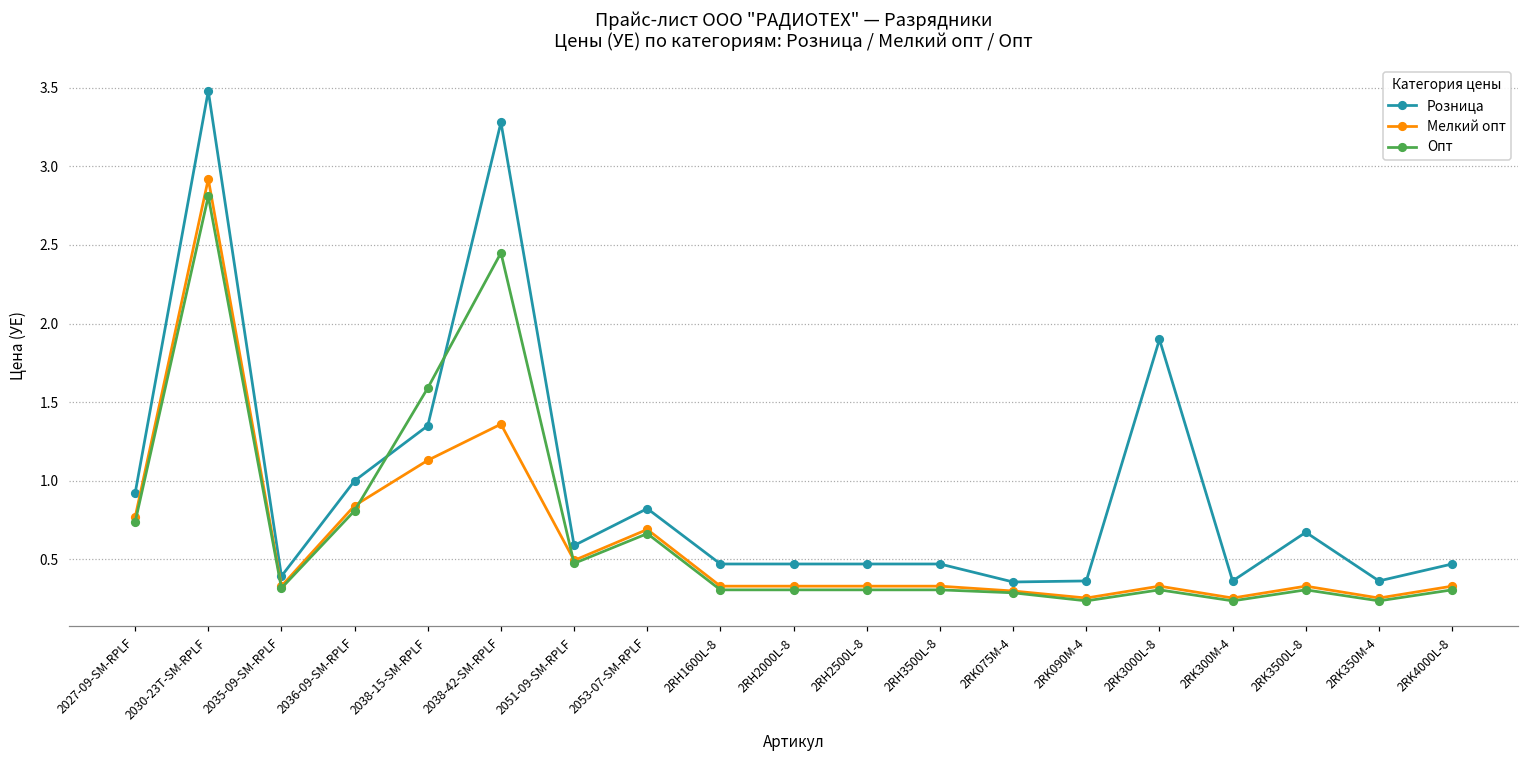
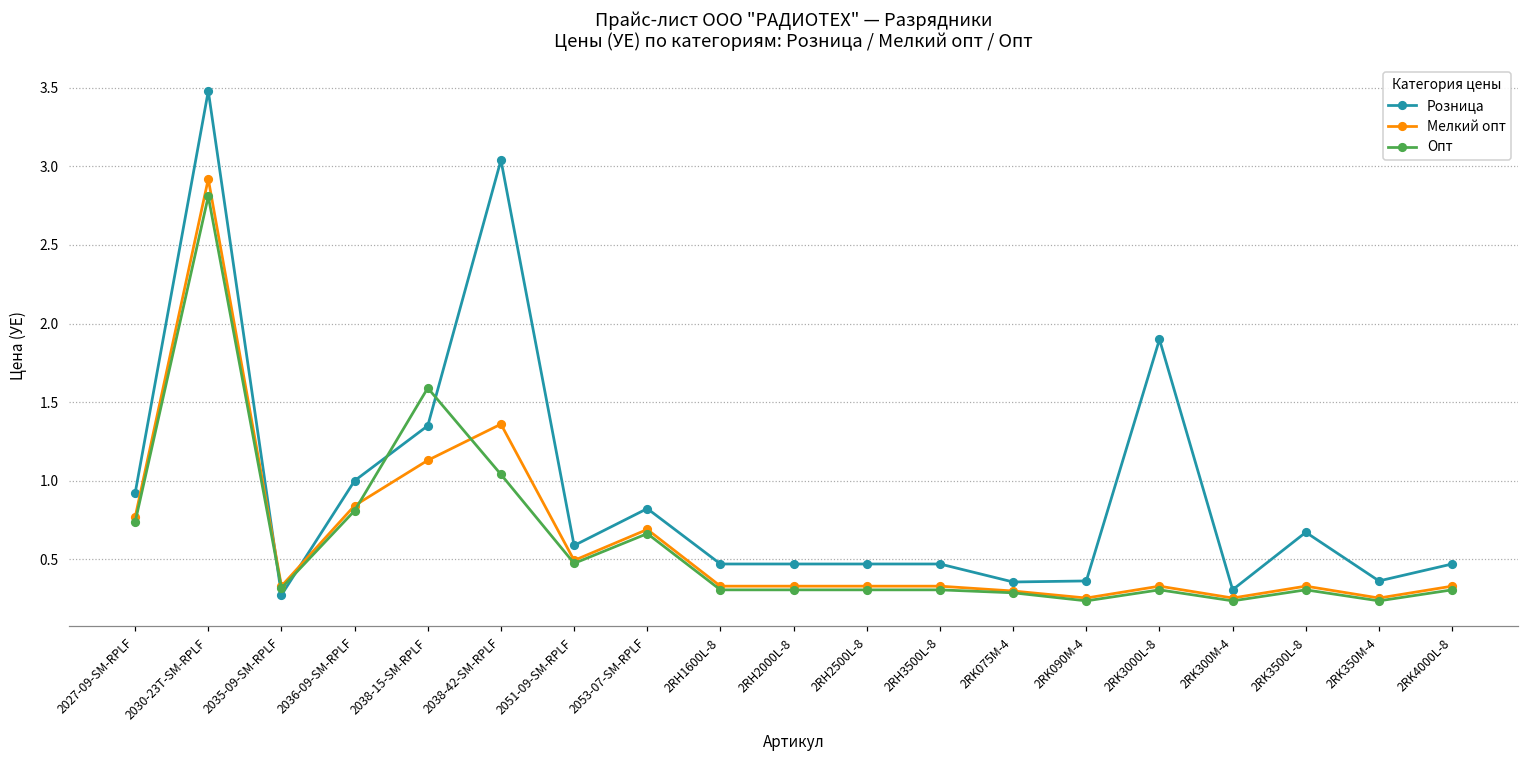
  {
    "Розница": {
      "2027-09-SM-RPLF": 0.92,
      "2030-23T-SM-RPLF": 3.48,
-     "2035-09-SM-RPLF": 0.39,
+     "2035-09-SM-RPLF": 0.27,
      "2036-09-SM-RPLF": 1.00,
      "2038-15-SM-RPLF": 1.35,
-     "2038-42-SM-RPLF": 3.28,
+     "2038-42-SM-RPLF": 3.04,
      "2051-09-SM-RPLF": 0.59,
      "2053-07-SM-RPLF": 0.82,
      "2RH1600L-8": 0.47,
      "2RH2000L-8": 0.47,
      "2RH2500L-8": 0.47,
      "2RH3500L-8": 0.47,
      "2RK075M-4": 0.36,
      "2RK090M-4": 0.36,
      "2RK3000L-8": 1.90,
-     "2RK300M-4": 0.36,
+     "2RK300M-4": 0.31,
      "2RK3500L-8": 0.67,
      "2RK350M-4": 0.36,
      "2RK4000L-8": 0.47
    },
    "Мелкий опт": {
      "2027-09-SM-RPLF": 0.77,
      "2030-23T-SM-RPLF": 2.92,
      "2036-09-SM-RPLF": 0.84,
      "2038-15-SM-RPLF": 1.13,
      "2038-42-SM-RPLF": 1.36,
      "2051-09-SM-RPLF": 0.49,
      "2053-07-SM-RPLF": 0.69,
      "2RH1600L-8": 0.33,
      "2RH2000L-8": 0.33,
      "2RH2500L-8": 0.33,
      "2RH3500L-8": 0.33,
      "2RK3000L-8": 0.33,
      "2RK3500L-8": 0.33,
      "2RK4000L-8": 0.33
    },
    "Опт": {
      "2027-09-SM-RPLF": 0.74,
      "2030-23T-SM-RPLF": 2.81,
      "2036-09-SM-RPLF": 0.81,
      "2038-15-SM-RPLF": 1.59,
-     "2038-42-SM-RPLF": 2.45,
+     "2038-42-SM-RPLF": 1.04,
      "2051-09-SM-RPLF": 0.47,
      "2053-07-SM-RPLF": 0.66,
      "2RH1600L-8": 0.31,
      "2RH2000L-8": 0.31,
      "2RH2500L-8": 0.31,
      "2RH3500L-8": 0.31,
      "2RK3000L-8": 0.31,
      "2RK3500L-8": 0.31,
      "2RK4000L-8": 0.31
    }
  }
